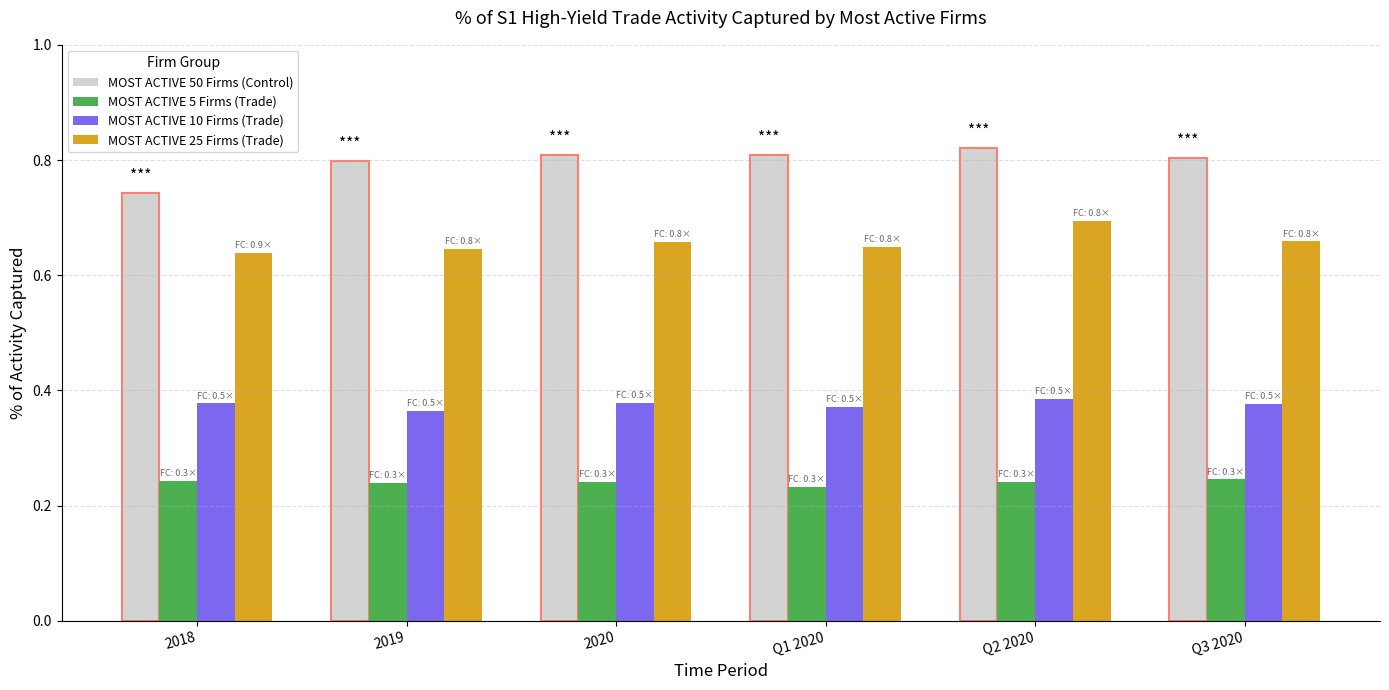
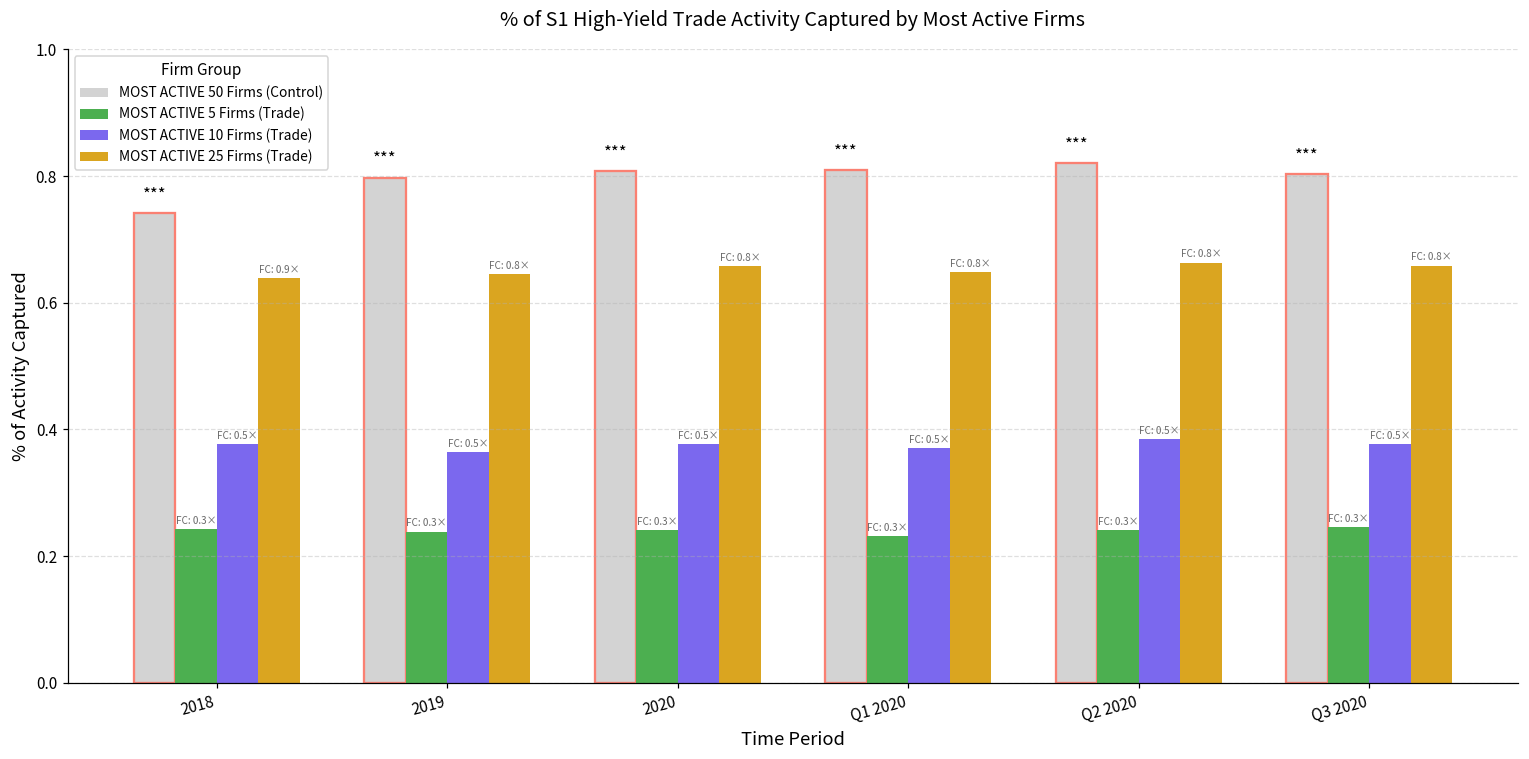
  {
    "MOST ACTIVE 50 Firms (Control)": {
      "2018": 0.74,
      "2019": 0.80,
      "2020": 0.81,
      "Q1 2020": 0.81,
      "Q2 2020": 0.82,
      "Q3 2020": 0.80
    },
    "MOST ACTIVE 25 Firms (Trade)": {
-     "Q2 2020": 0.69
+     "Q2 2020": 0.66
    }
  }
